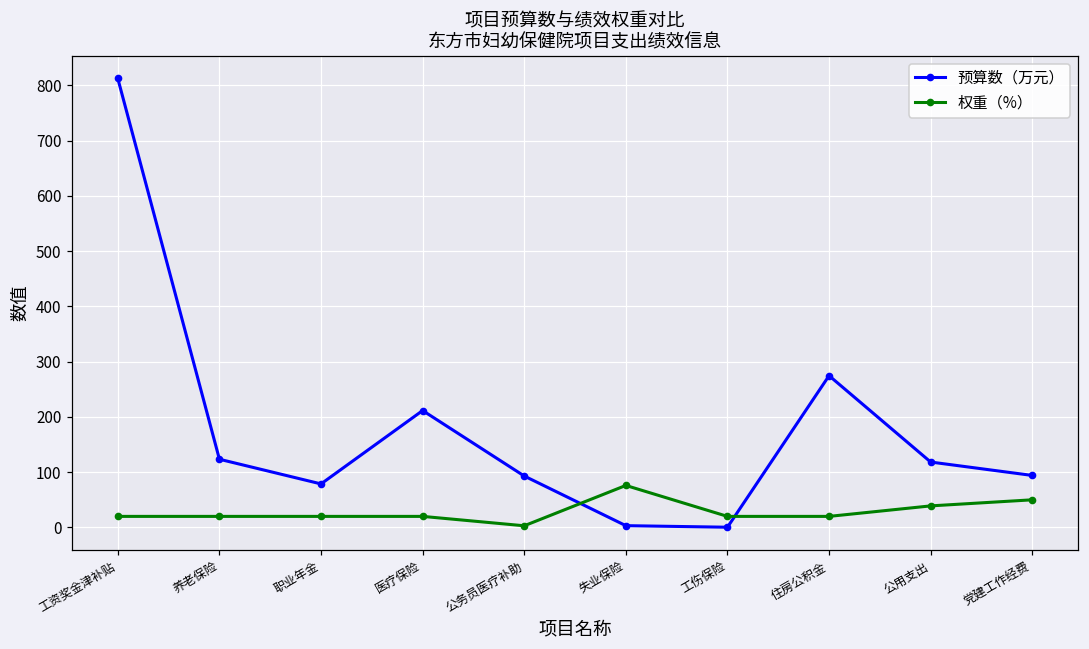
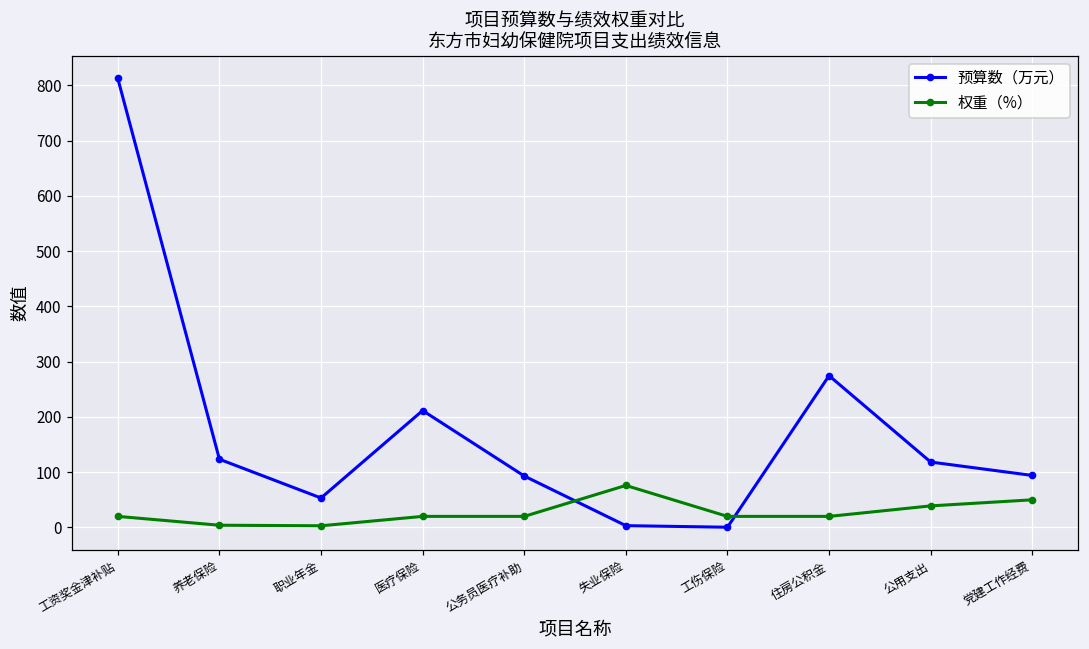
  {
    "预算数（万元）": {
      "工资奖金津补贴": 810,
      "养老保险": 120,
-     "职业年金": 80,
+     "职业年金": 50,
      "医疗保险": 210,
      "公务员医疗补助": 90,
      "失业保险": 0,
      "工伤保险": 0,
      "住房公积金": 270,
      "公用支出": 120,
      "党建工作经费": 90
    },
    "权重（%）": {
      "工资奖金津补贴": 20,
-     "养老保险": 20,
-     "职业年金": 20,
+     "养老保险": 0,
+     "职业年金": 0,
      "医疗保险": 20,
-     "公务员医疗补助": 0,
+     "公务员医疗补助": 20,
      "失业保险": 80,
      "工伤保险": 20,
      "住房公积金": 20,
      "公用支出": 40,
      "党建工作经费": 50
    }
  }
